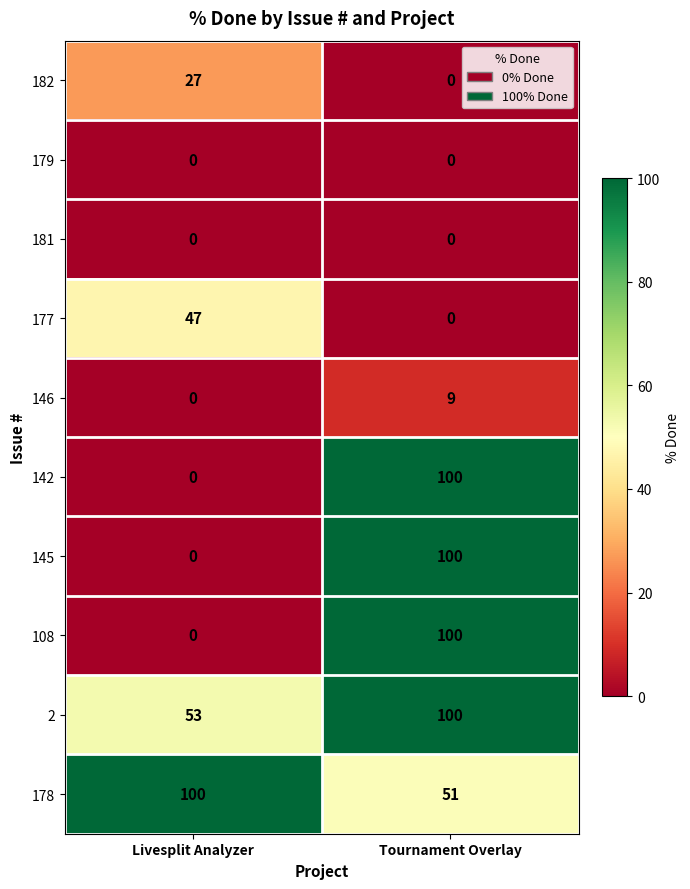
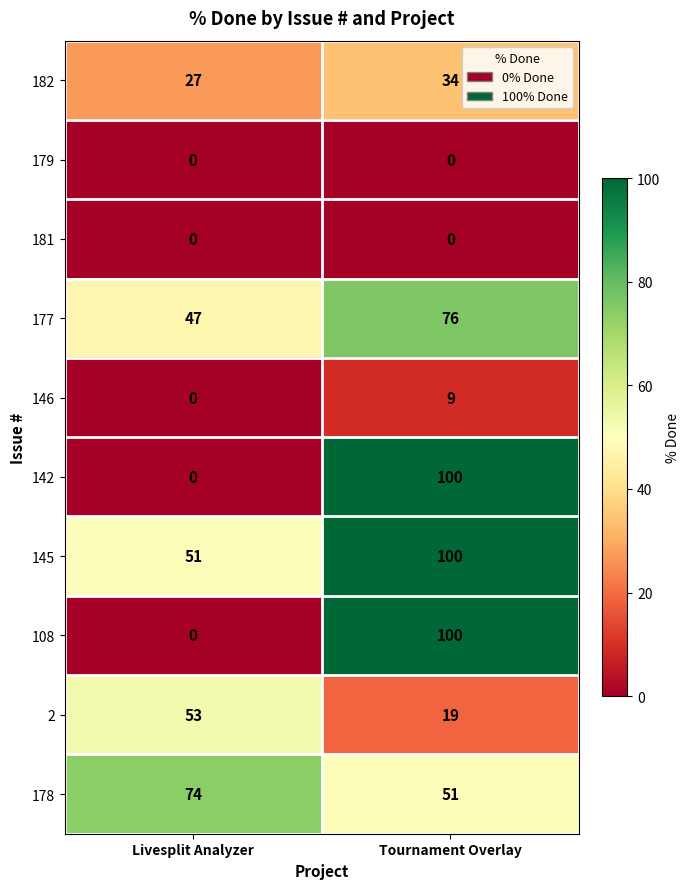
  {
    "182": {
      "Livesplit Analyzer": 27,
-     "Tournament Overlay": 0
+     "Tournament Overlay": 34
    },
    "179": {
      "Livesplit Analyzer": 0,
      "Tournament Overlay": 0
    },
    "181": {
      "Livesplit Analyzer": 0,
      "Tournament Overlay": 0
    },
    "177": {
      "Livesplit Analyzer": 47,
-     "Tournament Overlay": 0
+     "Tournament Overlay": 76
    },
    "146": {
      "Livesplit Analyzer": 0,
      "Tournament Overlay": 9
    },
    "142": {
      "Livesplit Analyzer": 0,
      "Tournament Overlay": 100
    },
    "145": {
-     "Livesplit Analyzer": 0,
+     "Livesplit Analyzer": 51,
      "Tournament Overlay": 100
    },
    "108": {
      "Livesplit Analyzer": 0,
      "Tournament Overlay": 100
    },
    "2": {
      "Livesplit Analyzer": 53,
-     "Tournament Overlay": 100
+     "Tournament Overlay": 19
    },
    "178": {
-     "Livesplit Analyzer": 100,
+     "Livesplit Analyzer": 74,
      "Tournament Overlay": 51
    }
  }
